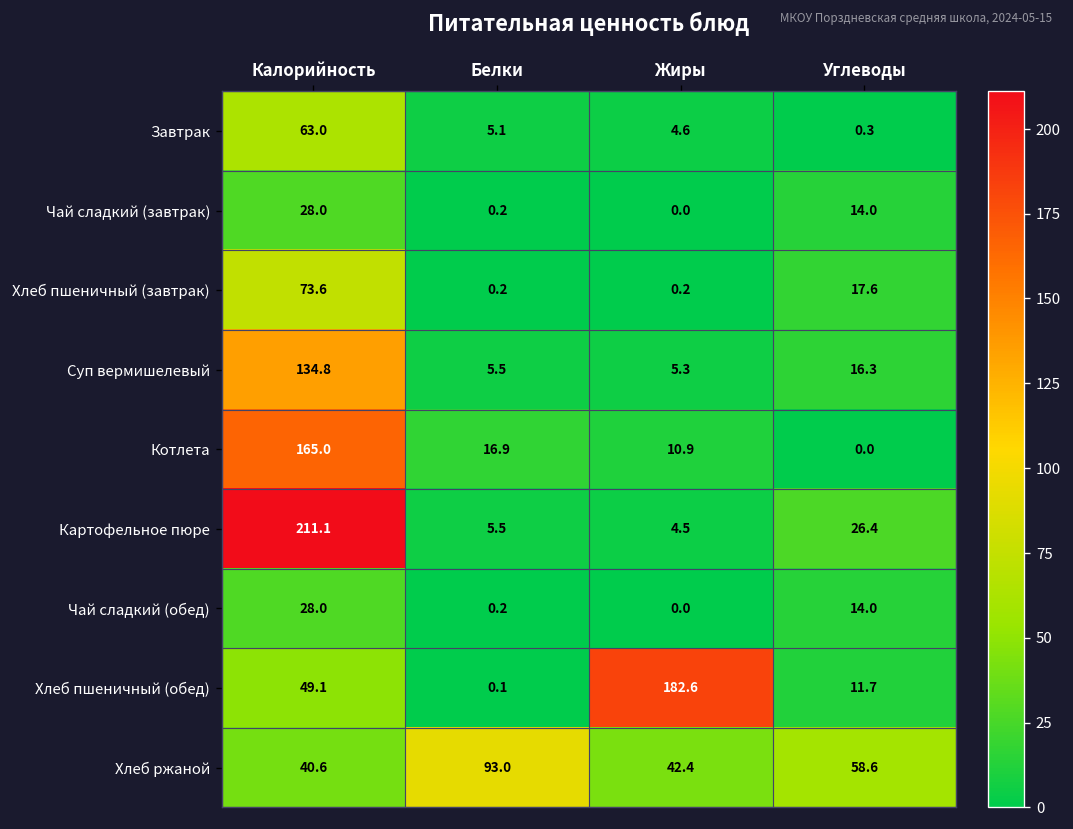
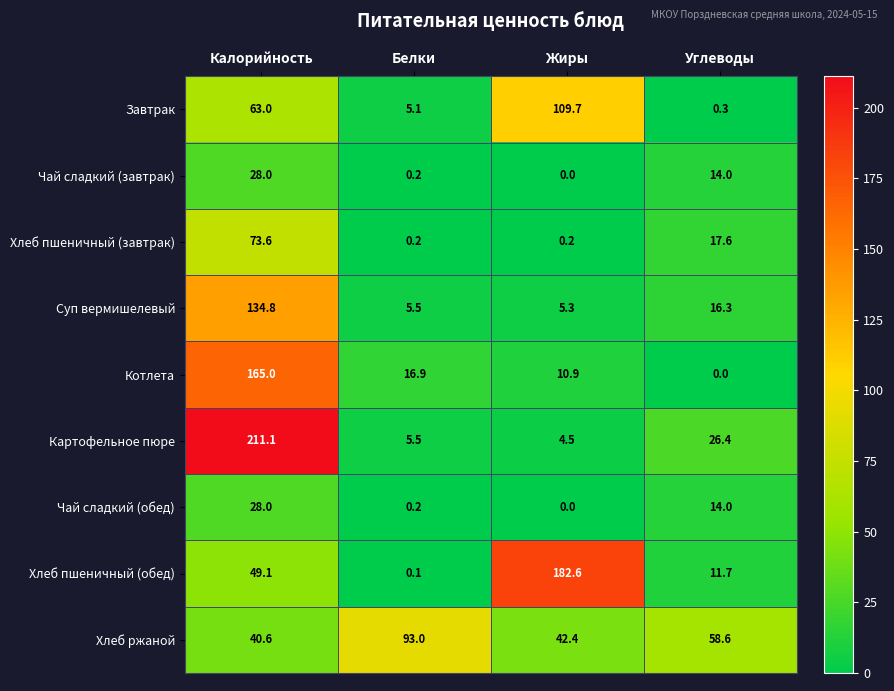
  {
    "Завтрак": {
      "Калорийность": 63.0,
      "Белки": 5.1,
-     "Жиры": 4.6,
+     "Жиры": 109.7,
      "Углеводы": 0.3
    },
    "Чай сладкий (завтрак)": {
      "Калорийность": 28.0,
      "Белки": 0.2,
      "Жиры": 0.0,
      "Углеводы": 14.0
    },
    "Хлеб пшеничный (завтрак)": {
      "Калорийность": 73.6,
      "Белки": 0.2,
      "Жиры": 0.2,
      "Углеводы": 17.6
    },
    "Суп вермишелевый": {
      "Калорийность": 134.8,
      "Белки": 5.5,
      "Жиры": 5.3,
      "Углеводы": 16.3
    },
    "Котлета": {
      "Калорийность": 165.0,
      "Белки": 16.9,
      "Жиры": 10.9,
      "Углеводы": 0.0
    },
    "Картофельное пюре": {
      "Калорийность": 211.1,
      "Белки": 5.5,
      "Жиры": 4.5,
      "Углеводы": 26.4
    },
    "Чай сладкий (обед)": {
      "Калорийность": 28.0,
      "Белки": 0.2,
      "Жиры": 0.0,
      "Углеводы": 14.0
    },
    "Хлеб пшеничный (обед)": {
      "Калорийность": 49.1,
      "Белки": 0.1,
      "Жиры": 182.6,
      "Углеводы": 11.7
    },
    "Хлеб ржаной": {
      "Калорийность": 40.6,
      "Белки": 93.0,
      "Жиры": 42.4,
      "Углеводы": 58.6
    }
  }
